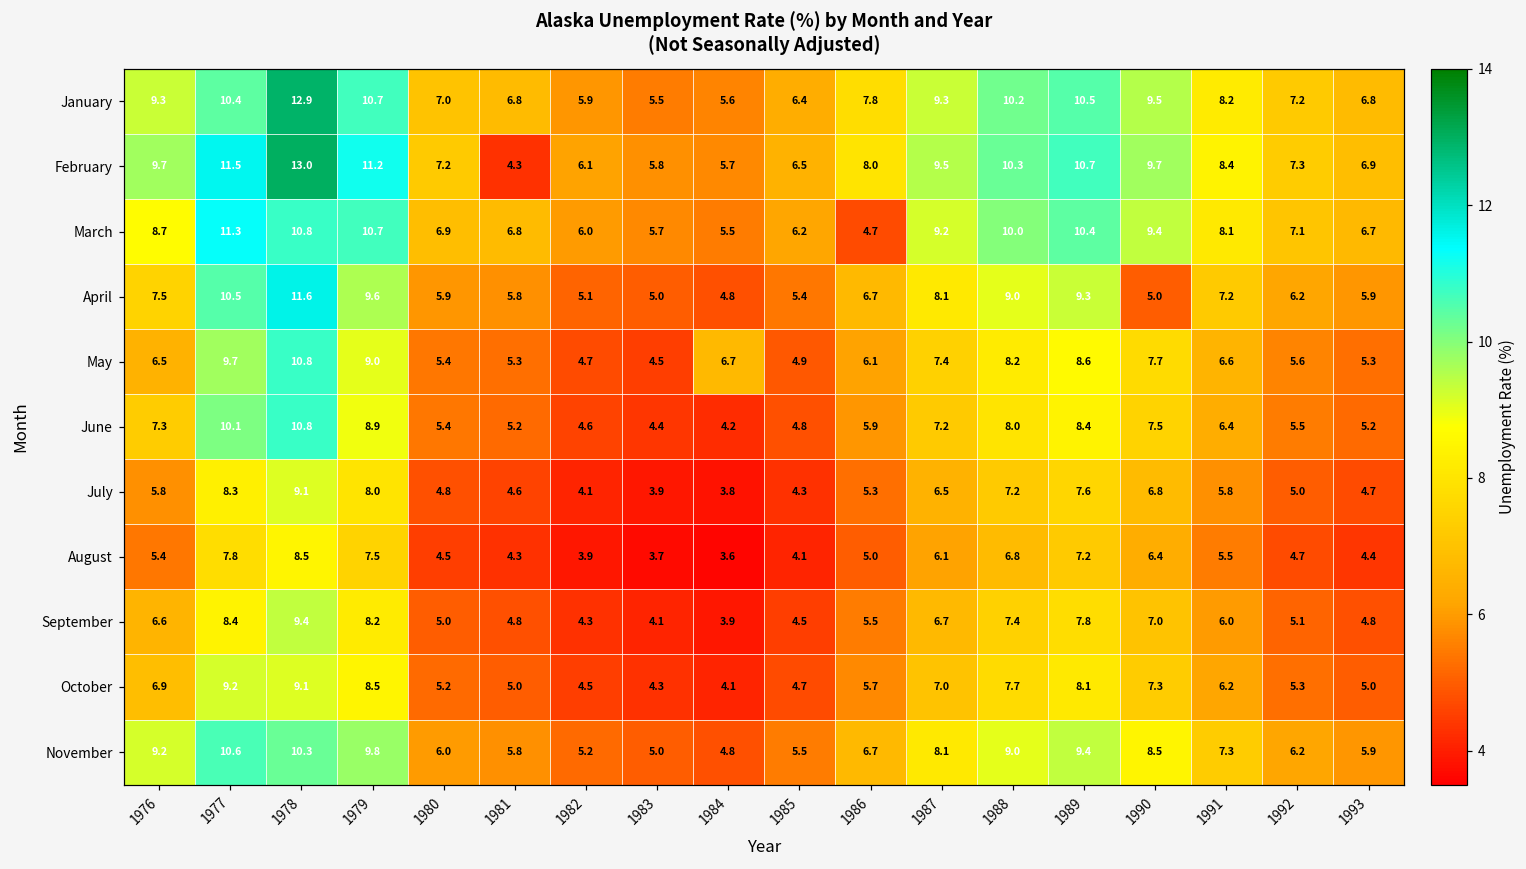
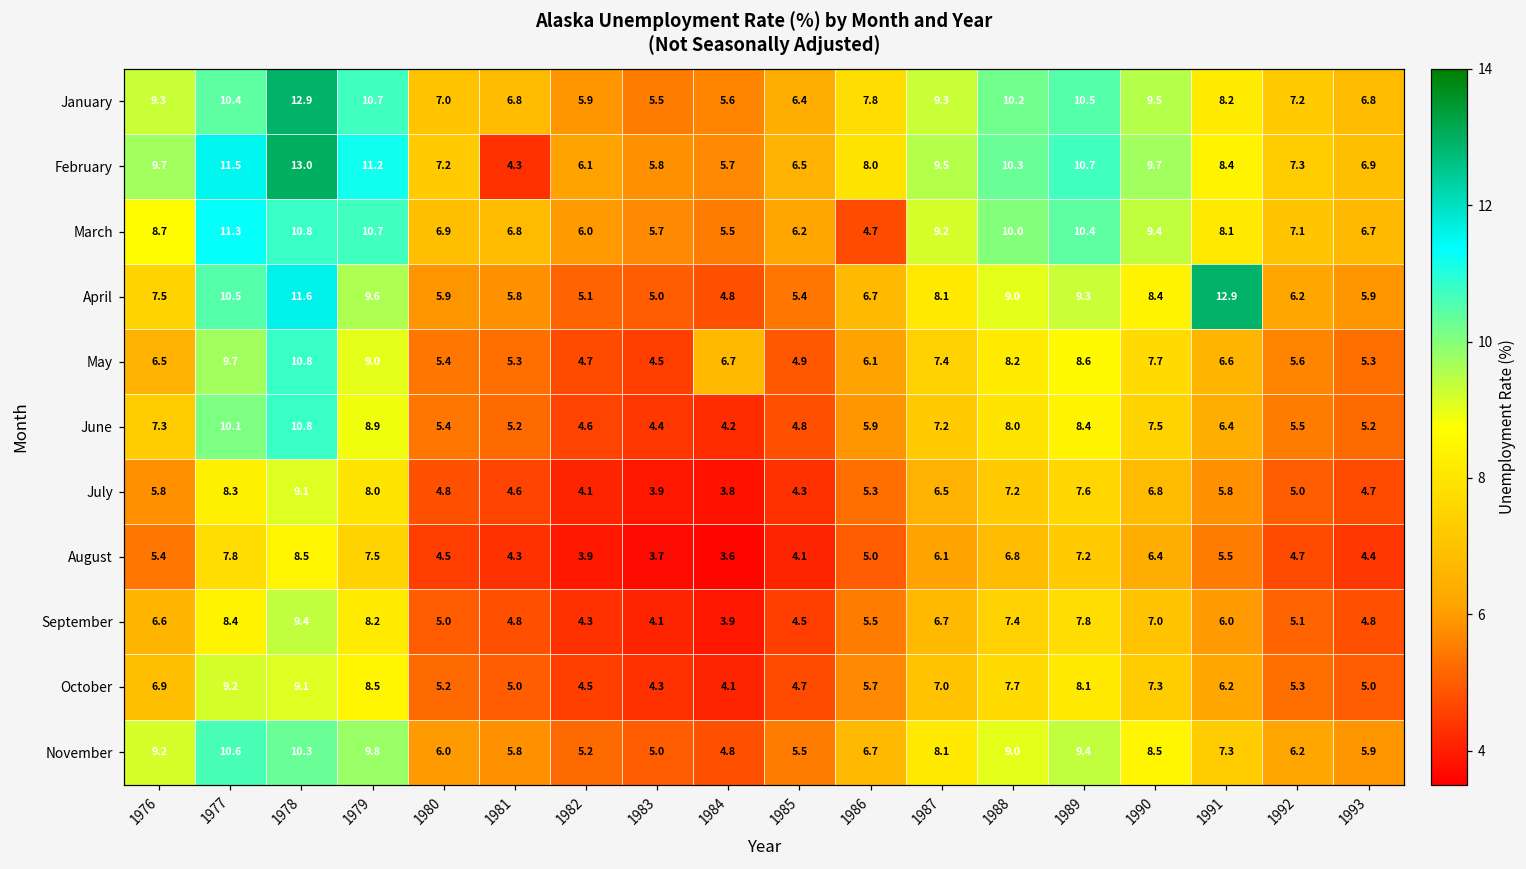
  {
    "January": {
      "1976": 9.3,
      "1977": 10.4,
      "1978": 12.9,
      "1979": 10.7,
      "1980": 7.0,
      "1981": 6.8,
      "1982": 5.9,
      "1983": 5.5,
      "1984": 5.6,
      "1985": 6.4,
      "1986": 7.8,
      "1987": 9.3,
      "1988": 10.2,
      "1989": 10.5,
      "1990": 9.5,
      "1991": 8.2,
      "1992": 7.2,
      "1993": 6.8
    },
    "February": {
      "1976": 9.7,
      "1977": 11.5,
      "1978": 13.0,
      "1979": 11.2,
      "1980": 7.2,
      "1981": 4.3,
      "1982": 6.1,
      "1983": 5.8,
      "1984": 5.7,
      "1985": 6.5,
      "1986": 8.0,
      "1987": 9.5,
      "1988": 10.3,
      "1989": 10.7,
      "1990": 9.7,
      "1991": 8.4,
      "1992": 7.3,
      "1993": 6.9
    },
    "March": {
      "1976": 8.7,
      "1977": 11.3,
      "1978": 10.8,
      "1979": 10.7,
      "1980": 6.9,
      "1981": 6.8,
      "1982": 6.0,
      "1983": 5.7,
      "1984": 5.5,
      "1985": 6.2,
      "1986": 4.7,
      "1987": 9.2,
      "1988": 10.0,
      "1989": 10.4,
      "1990": 9.4,
      "1991": 8.1,
      "1992": 7.1,
      "1993": 6.7
    },
    "April": {
      "1976": 7.5,
      "1977": 10.5,
      "1978": 11.6,
      "1979": 9.6,
      "1980": 5.9,
      "1981": 5.8,
      "1982": 5.1,
      "1983": 5.0,
      "1984": 4.8,
      "1985": 5.4,
      "1986": 6.7,
      "1987": 8.1,
      "1988": 9.0,
      "1989": 9.3,
-     "1990": 5.0,
-     "1991": 7.2,
+     "1990": 8.4,
+     "1991": 12.9,
      "1992": 6.2,
      "1993": 5.9
    },
    "May": {
      "1976": 6.5,
      "1977": 9.7,
      "1978": 10.8,
      "1979": 9.0,
      "1980": 5.4,
      "1981": 5.3,
      "1982": 4.7,
      "1983": 4.5,
      "1984": 6.7,
      "1985": 4.9,
      "1986": 6.1,
      "1987": 7.4,
      "1988": 8.2,
      "1989": 8.6,
      "1990": 7.7,
      "1991": 6.6,
      "1992": 5.6,
      "1993": 5.3
    },
    "June": {
      "1976": 7.3,
      "1977": 10.1,
      "1978": 10.8,
      "1979": 8.9,
      "1980": 5.4,
      "1981": 5.2,
      "1982": 4.6,
      "1983": 4.4,
      "1984": 4.2,
      "1985": 4.8,
      "1986": 5.9,
      "1987": 7.2,
      "1988": 8.0,
      "1989": 8.4,
      "1990": 7.5,
      "1991": 6.4,
      "1992": 5.5,
      "1993": 5.2
    },
    "July": {
      "1976": 5.8,
      "1977": 8.3,
      "1978": 9.1,
      "1979": 8.0,
      "1980": 4.8,
      "1981": 4.6,
      "1982": 4.1,
      "1983": 3.9,
      "1984": 3.8,
      "1985": 4.3,
      "1986": 5.3,
      "1987": 6.5,
      "1988": 7.2,
      "1989": 7.6,
      "1990": 6.8,
      "1991": 5.8,
      "1992": 5.0,
      "1993": 4.7
    },
    "August": {
      "1976": 5.4,
      "1977": 7.8,
      "1978": 8.5,
      "1979": 7.5,
      "1980": 4.5,
      "1981": 4.3,
      "1982": 3.9,
      "1983": 3.7,
      "1984": 3.6,
      "1985": 4.1,
      "1986": 5.0,
      "1987": 6.1,
      "1988": 6.8,
      "1989": 7.2,
      "1990": 6.4,
      "1991": 5.5,
      "1992": 4.7,
      "1993": 4.4
    },
    "September": {
      "1976": 6.6,
      "1977": 8.4,
      "1978": 9.4,
      "1979": 8.2,
      "1980": 5.0,
      "1981": 4.8,
      "1982": 4.3,
      "1983": 4.1,
      "1984": 3.9,
      "1985": 4.5,
      "1986": 5.5,
      "1987": 6.7,
      "1988": 7.4,
      "1989": 7.8,
      "1990": 7.0,
      "1991": 6.0,
      "1992": 5.1,
      "1993": 4.8
    },
    "October": {
      "1976": 6.9,
      "1977": 9.2,
      "1978": 9.1,
      "1979": 8.5,
      "1980": 5.2,
      "1981": 5.0,
      "1982": 4.5,
      "1983": 4.3,
      "1984": 4.1,
      "1985": 4.7,
      "1986": 5.7,
      "1987": 7.0,
      "1988": 7.7,
      "1989": 8.1,
      "1990": 7.3,
      "1991": 6.2,
      "1992": 5.3,
      "1993": 5.0
    },
    "November": {
      "1976": 9.2,
      "1977": 10.6,
      "1978": 10.3,
      "1979": 9.8,
      "1980": 6.0,
      "1981": 5.8,
      "1982": 5.2,
      "1983": 5.0,
      "1984": 4.8,
      "1985": 5.5,
      "1986": 6.7,
      "1987": 8.1,
      "1988": 9.0,
      "1989": 9.4,
      "1990": 8.5,
      "1991": 7.3,
      "1992": 6.2,
      "1993": 5.9
    }
  }
